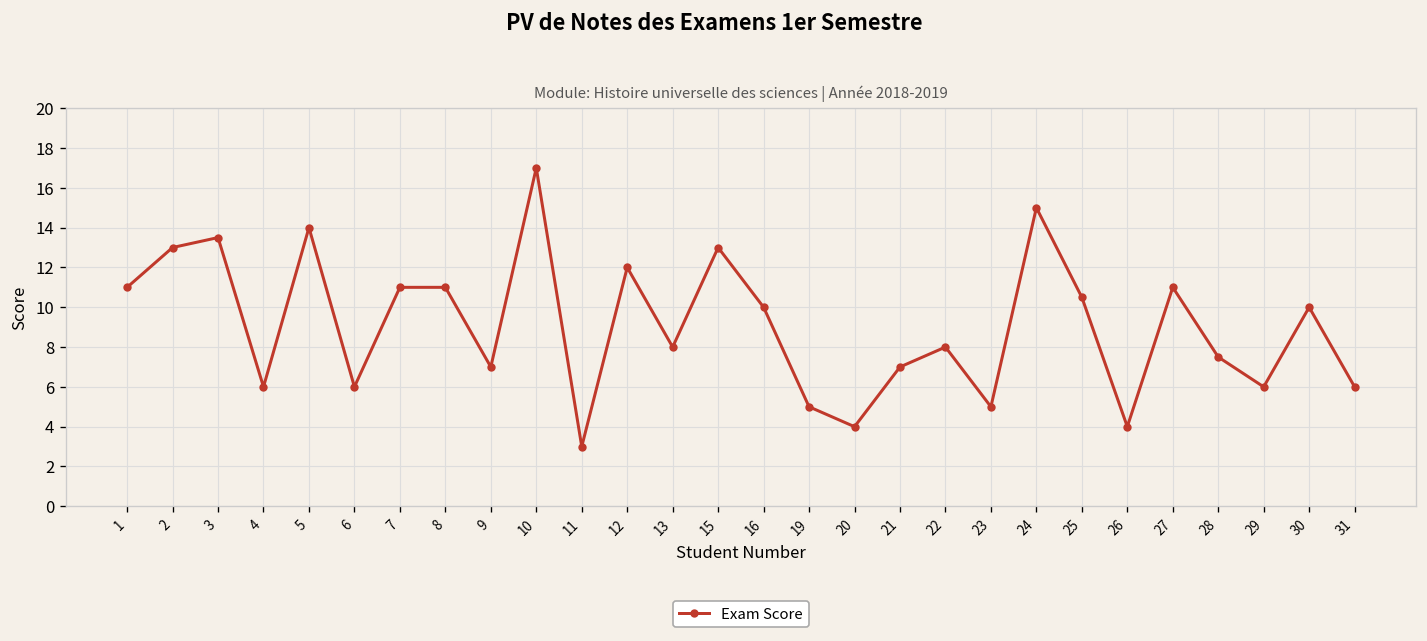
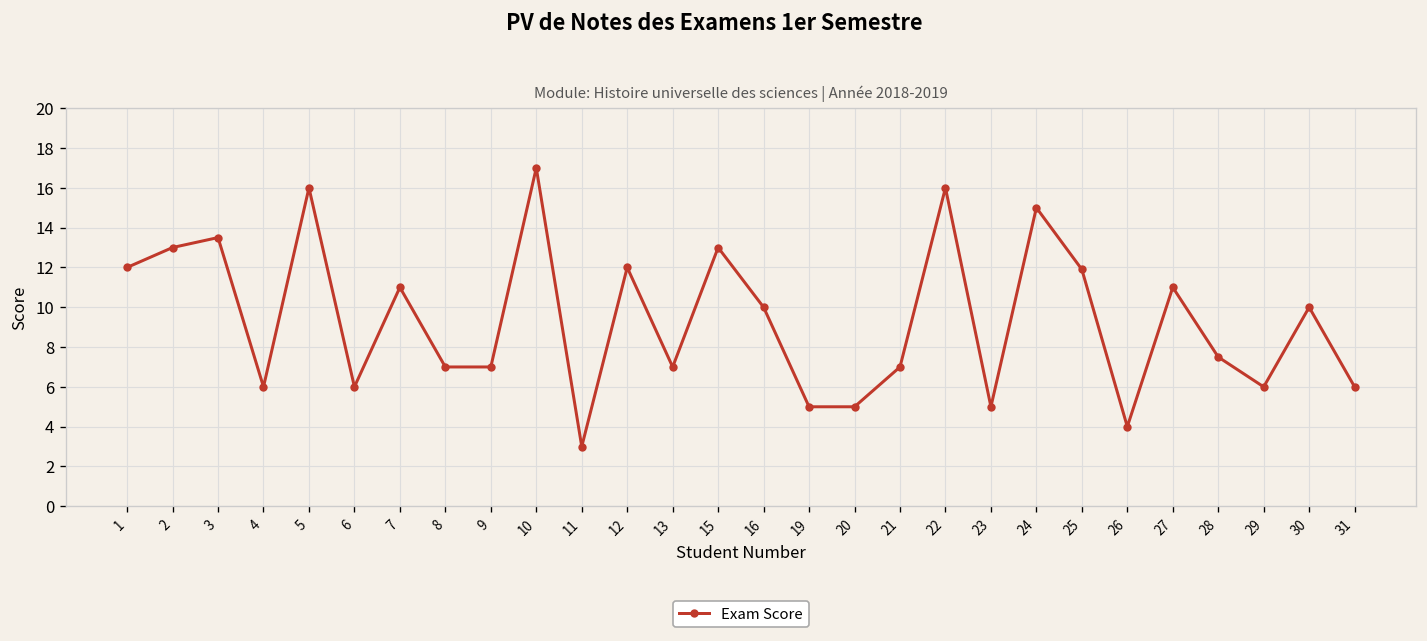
  {
-   "1": 11,
+   "1": 12,
    "2": 13.0,
    "3": 13.5,
    "4": 6.0,
-   "5": 14,
+   "5": 16,
    "6": 6.0,
    "7": 11.0,
-   "8": 11,
+   "8": 7,
    "9": 7.0,
    "10": 17.0,
    "11": 3.0,
    "12": 12.0,
-   "13": 8,
+   "13": 7,
    "15": 13.0,
    "16": 10.0,
    "19": 5.0,
-   "20": 4,
+   "20": 5,
    "21": 7.0,
-   "22": 8,
+   "22": 16,
    "23": 5.0,
    "24": 15.0,
-   "25": 10.5,
+   "25": 11.9,
    "26": 4.0,
    "27": 11.0,
    "28": 7.5,
    "29": 6.0,
    "30": 10.0,
    "31": 6.0
  }
